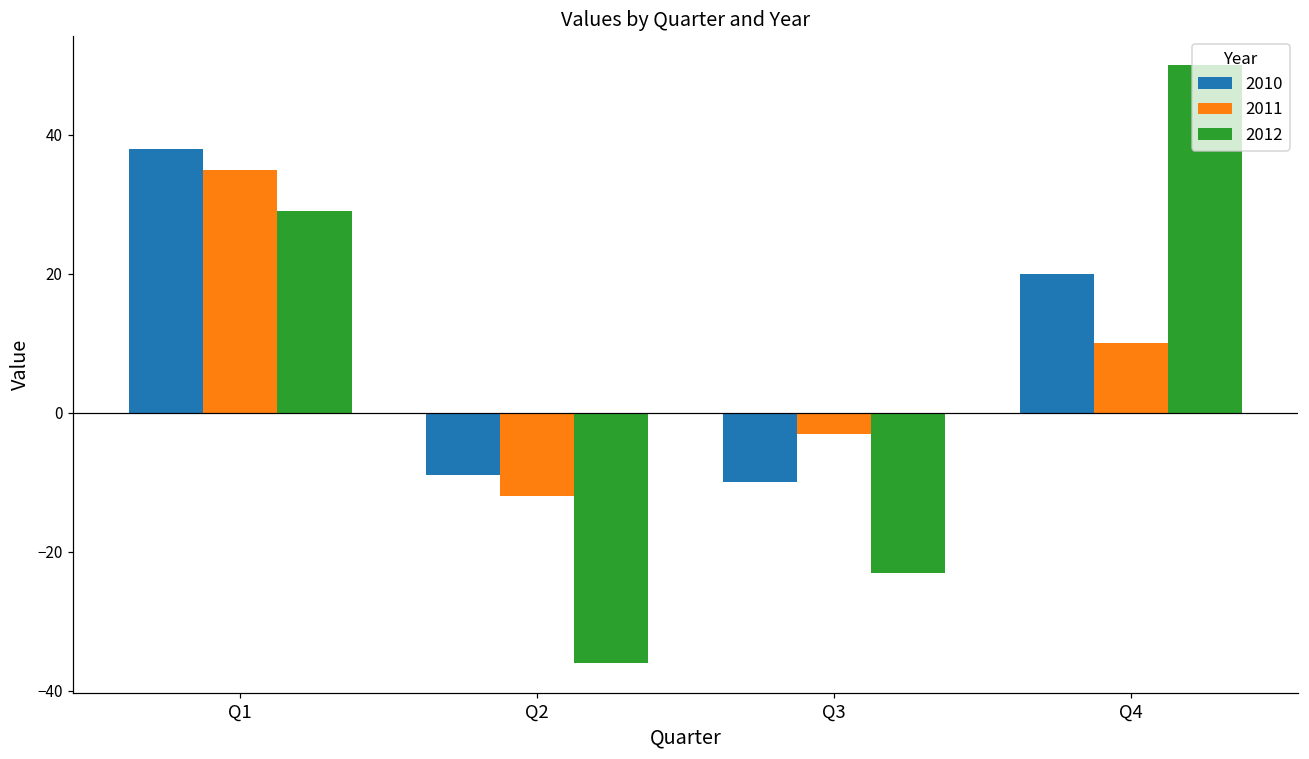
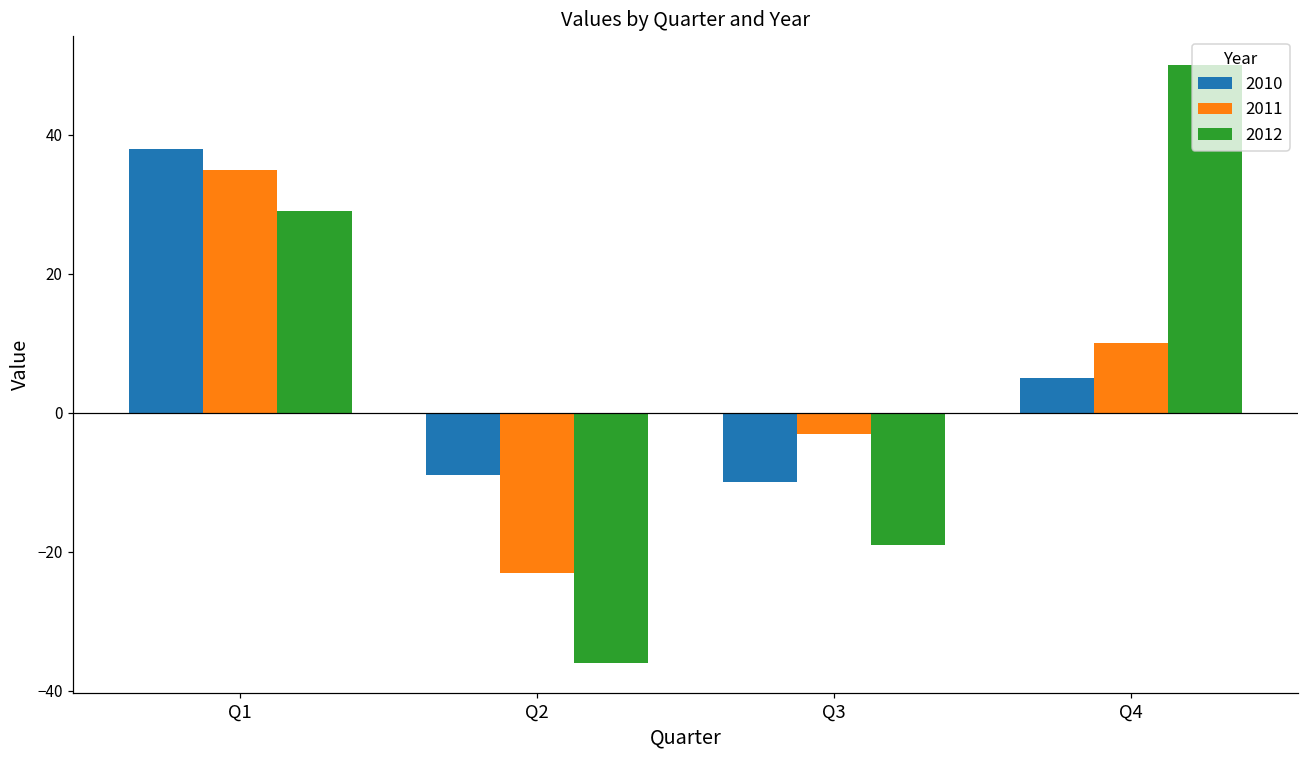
  {
    "2010": {
      "Q1": 38,
      "Q2": -9,
      "Q3": -10,
-     "Q4": 20
+     "Q4": 5
    },
    "2011": {
      "Q1": 35,
-     "Q2": -12,
+     "Q2": -23,
      "Q3": -3,
      "Q4": 10
    },
    "2012": {
      "Q1": 29,
      "Q2": -36,
-     "Q3": -23
+     "Q3": -19
    }
  }
